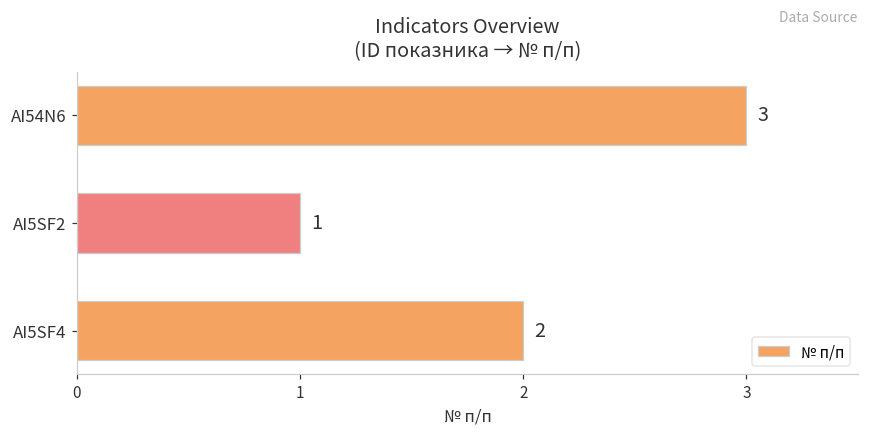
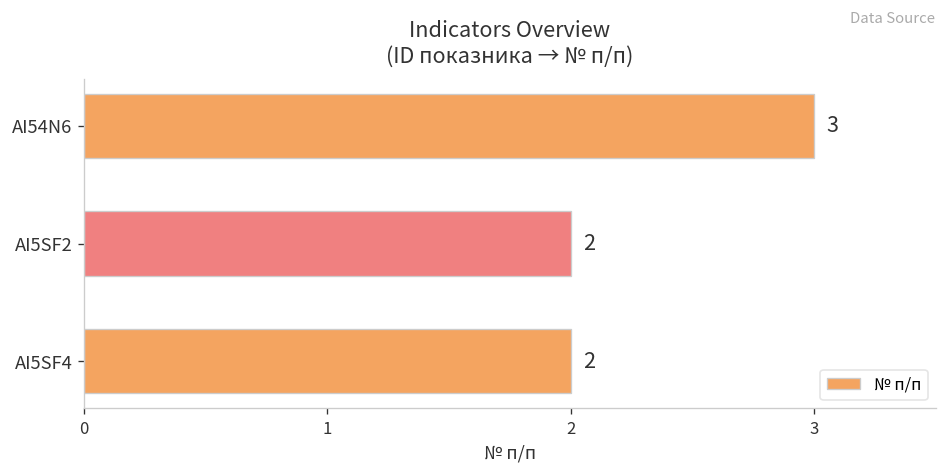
  {
    "AI54N6": 3,
-   "AI5SF2": 1,
+   "AI5SF2": 2,
    "AI5SF4": 2
  }
